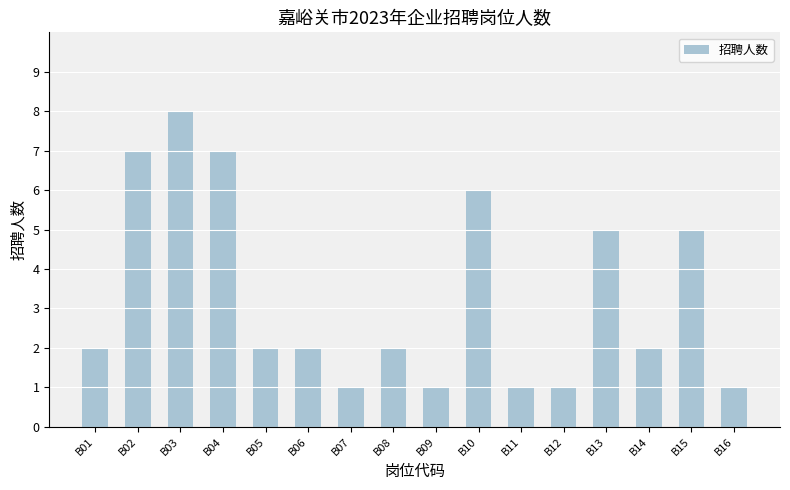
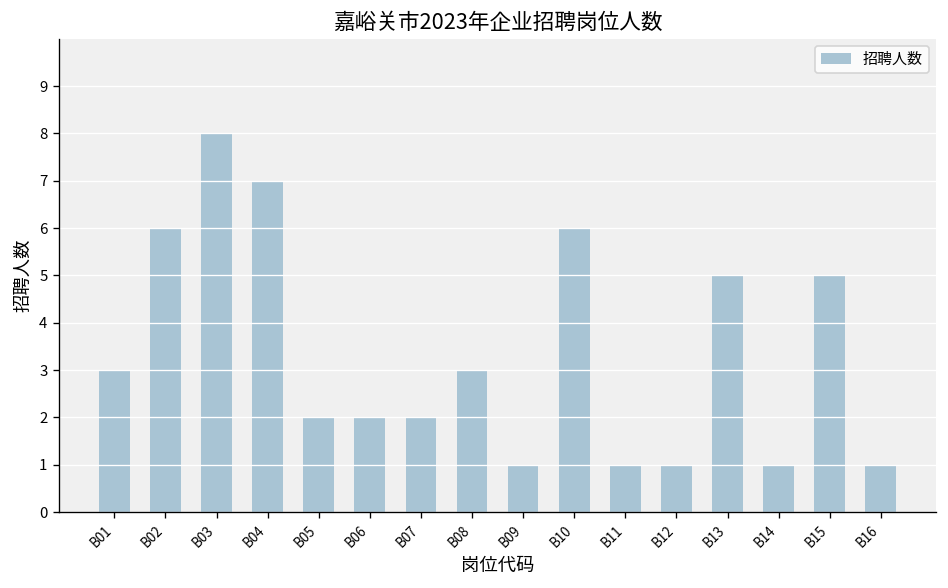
  {
-   "B01": 2,
-   "B02": 7,
+   "B01": 3,
+   "B02": 6,
    "B03": 8,
    "B04": 7,
    "B05": 2,
    "B06": 2,
-   "B07": 1,
-   "B08": 2,
+   "B07": 2,
+   "B08": 3,
    "B09": 1,
    "B10": 6,
    "B11": 1,
    "B12": 1,
    "B13": 5,
-   "B14": 2,
+   "B14": 1,
    "B15": 5,
    "B16": 1
  }
